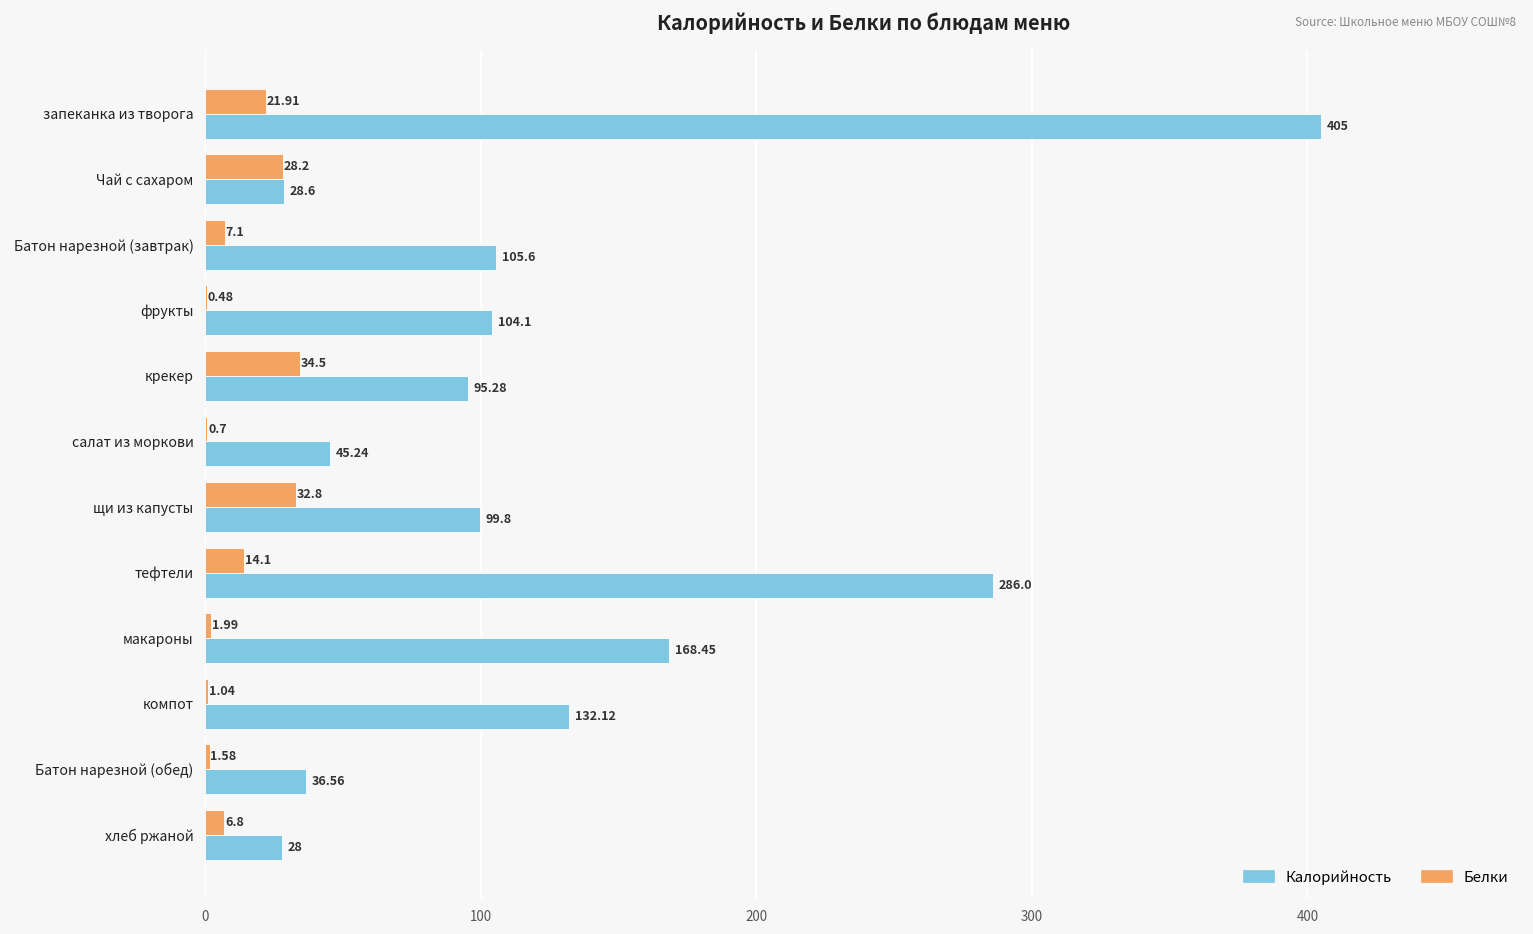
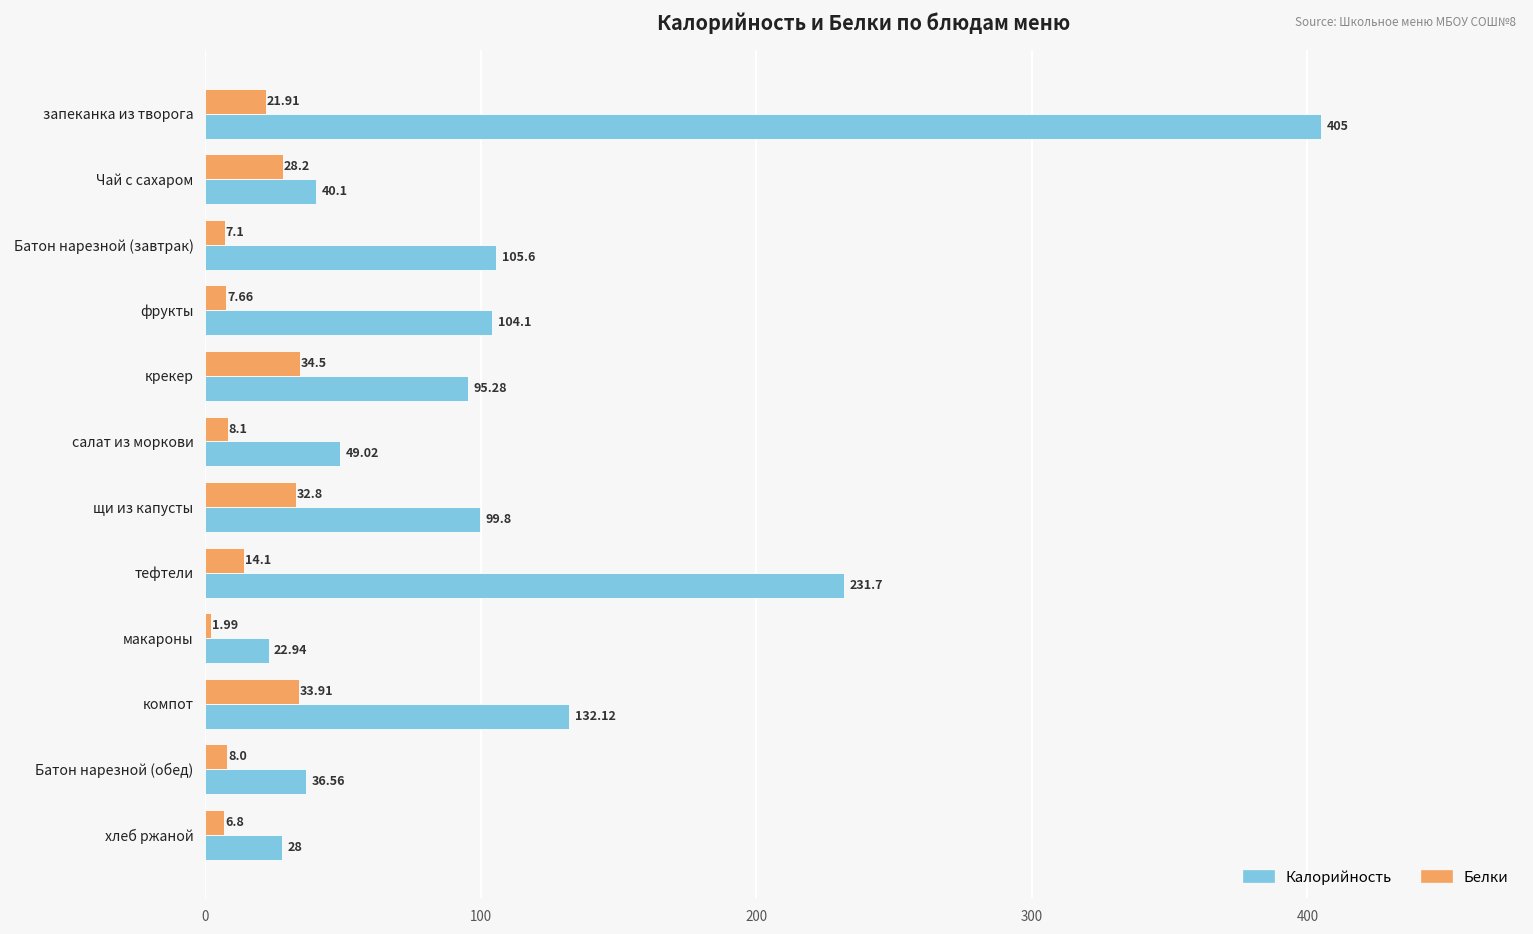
  {
    "Калорийность": {
      "запеканка из творога": 405,
-     "Чай с сахаром": 28.6,
+     "Чай с сахаром": 40.1,
      "Батон нарезной (завтрак)": 105.6,
      "фрукты": 104.1,
      "крекер": 95.28,
-     "салат из моркови": 45.24,
+     "салат из моркови": 49.02,
      "щи из капусты": 99.8,
-     "тефтели": 286.0,
-     "макароны": 168.45,
+     "тефтели": 231.7,
+     "макароны": 22.94,
      "компот": 132.12,
      "Батон нарезной (обед)": 36.56,
      "хлеб ржаной": 28
    },
    "Белки": {
      "запеканка из творога": 21.91,
      "Чай с сахаром": 28.2,
      "Батон нарезной (завтрак)": 7.1,
-     "фрукты": 0.48,
+     "фрукты": 7.66,
      "крекер": 34.5,
-     "салат из моркови": 0.7,
+     "салат из моркови": 8.1,
      "щи из капусты": 32.8,
      "тефтели": 14.1,
      "макароны": 1.99,
-     "компот": 1.04,
-     "Батон нарезной (обед)": 1.58,
+     "компот": 33.91,
+     "Батон нарезной (обед)": 8.0,
      "хлеб ржаной": 6.8
    }
  }
